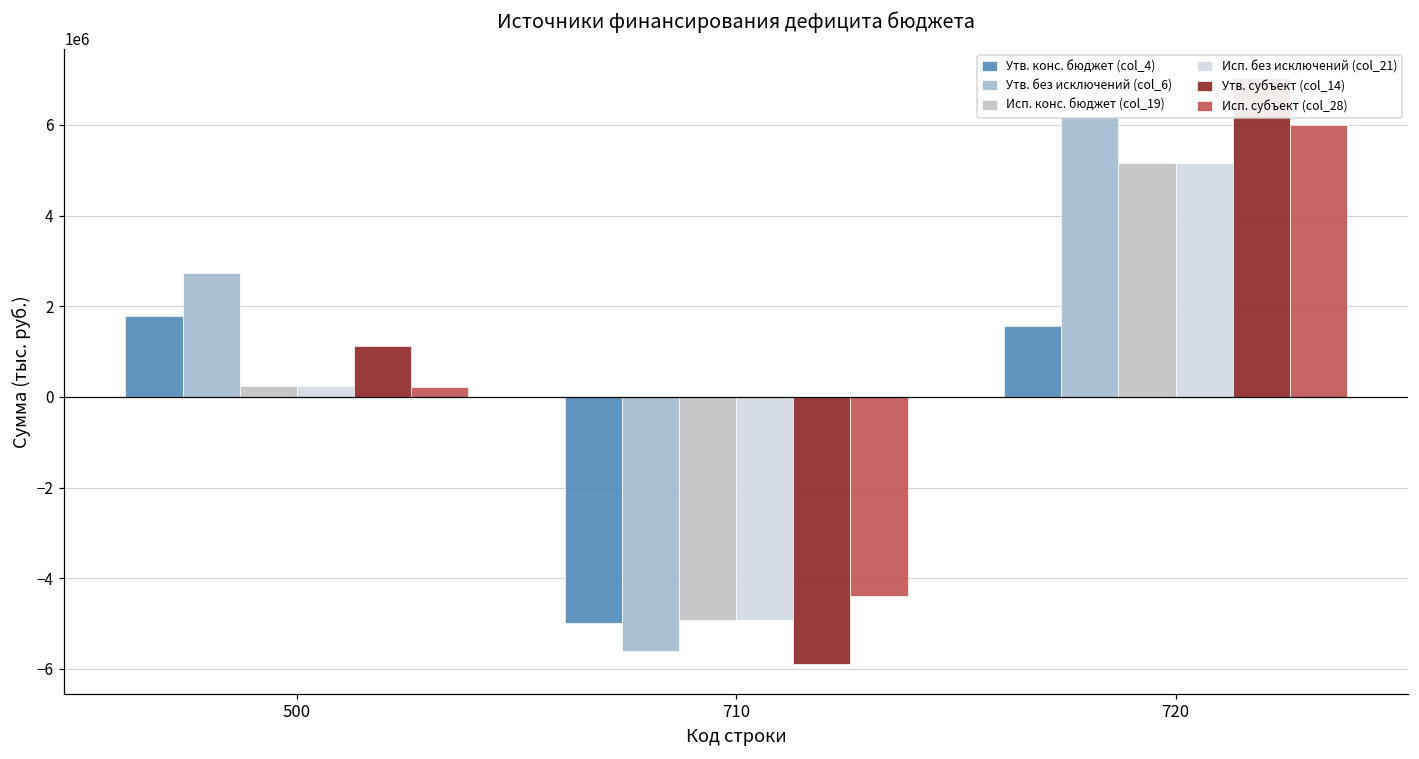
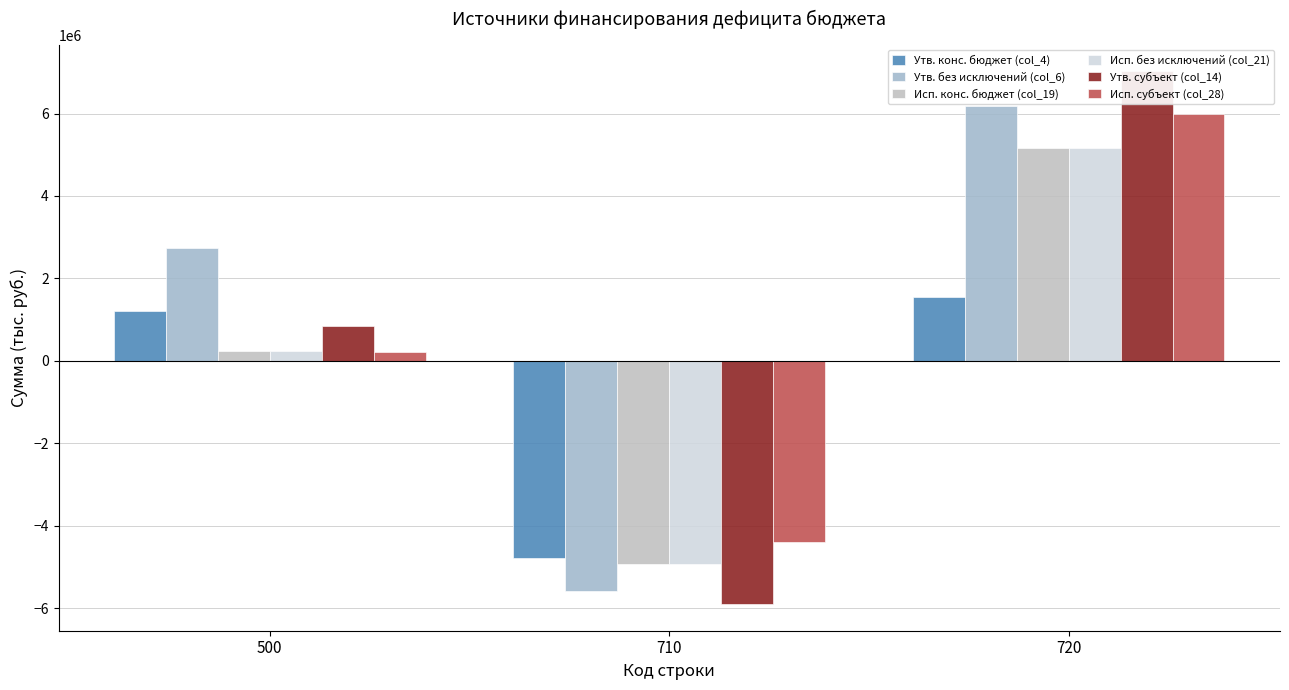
  {
    "Утв. конс. бюджет (col_4)": {
-     "500": 1800000,
-     "710": -5000000,
+     "500": 1200000,
+     "710": -4800000,
      "720": 1600000
    },
    "Утв. субъект (col_14)": {
-     "500": 1100000,
+     "500": 800000,
      "710": -5900000
    },
    "Исп. субъект (col_28)": {
      "500": 200000,
      "710": -4400000,
      "720": 6000000
    }
  }
